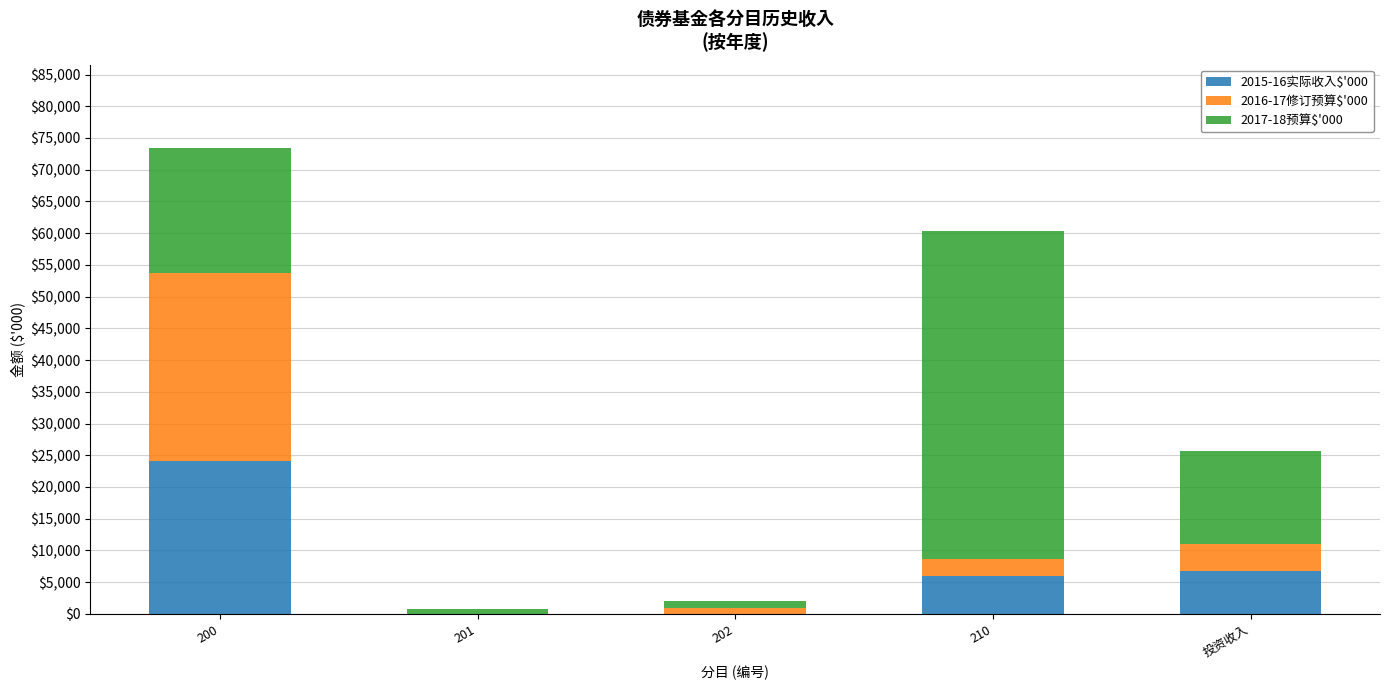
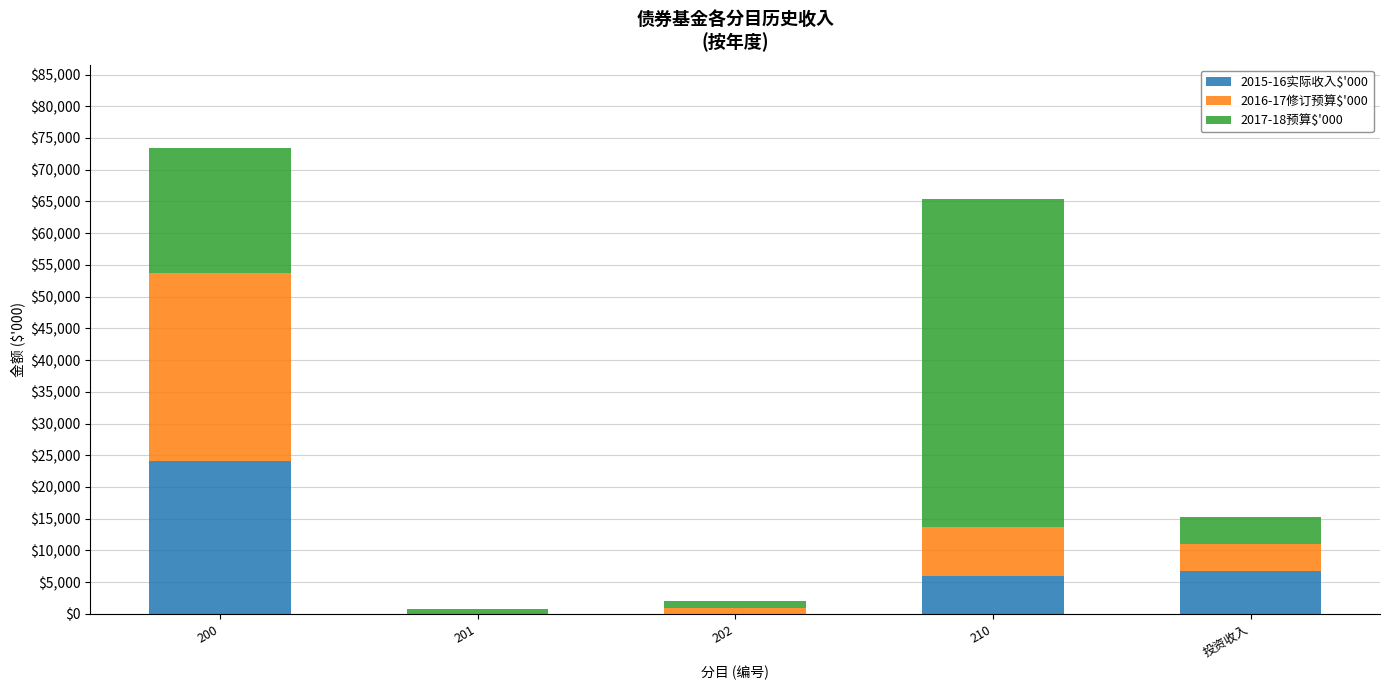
  {
    "2015-16实际收入$'000": {
      "200": "$24,000",
      "201": "$0",
      "202": "$0",
      "210": "$6,000",
      "投资收入": "$7,000"
    },
    "2016-17修订预算$'000": {
      "200": "$30,000",
      "201": "$0",
      "202": "$1,000",
-     "210": "$3,000",
+     "210": "$8,000",
      "投资收入": "$4,000"
    },
    "2017-18预算$'000": {
      "200": "$20,000",
      "201": "$1,000",
      "202": "$1,000",
      "210": "$52,000",
-     "投资收入": "$15,000"
+     "投资收入": "$4,000"
    }
  }
